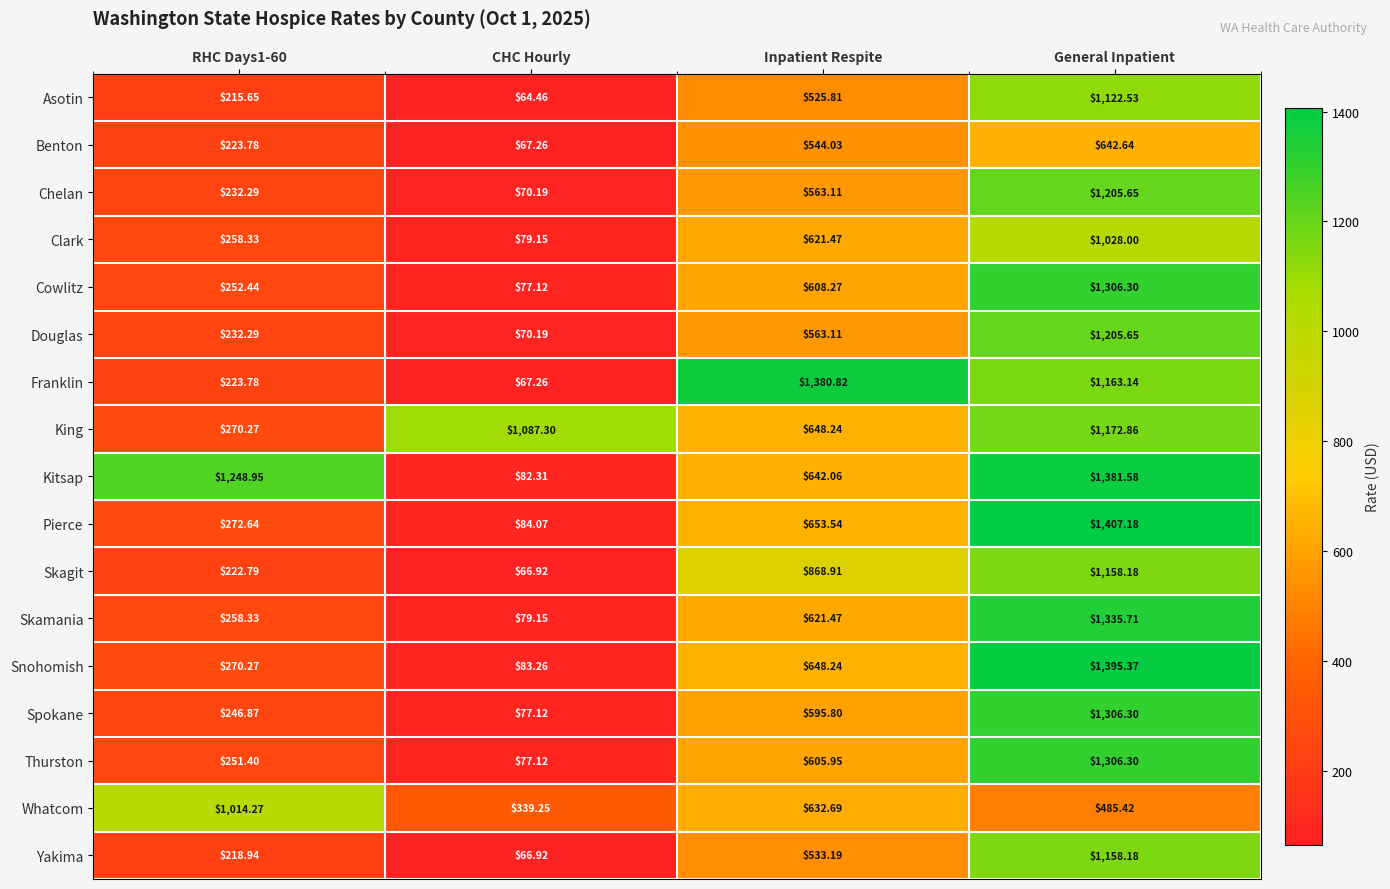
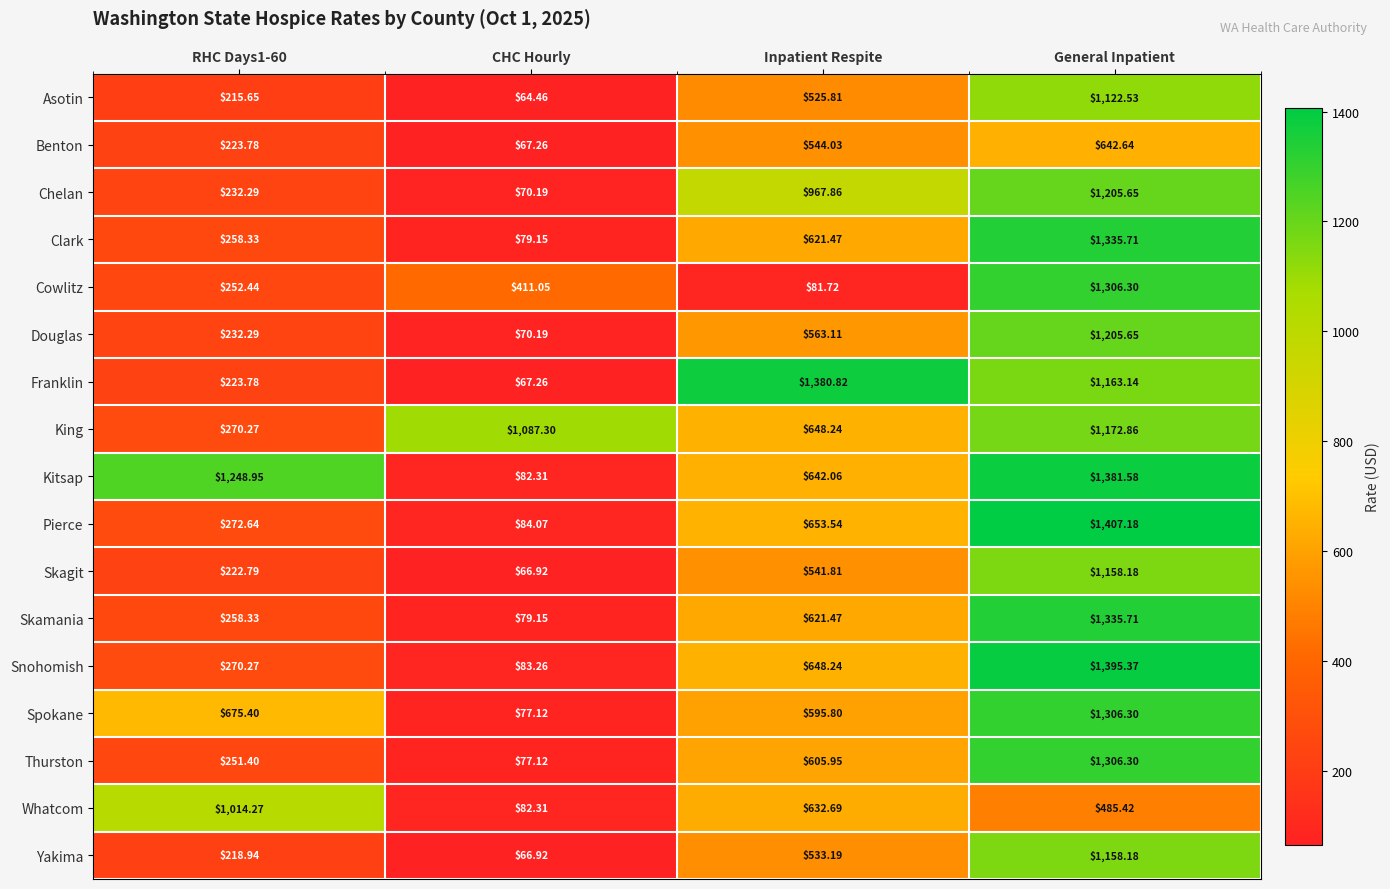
  {
    "Asotin": {
      "RHC Days1-60": "$215.65",
      "CHC Hourly": "$64.46",
      "Inpatient Respite": "$525.81",
      "General Inpatient": "$1,122.53"
    },
    "Benton": {
      "RHC Days1-60": "$223.78",
      "CHC Hourly": "$67.26",
      "Inpatient Respite": "$544.03",
      "General Inpatient": "$642.64"
    },
    "Chelan": {
      "RHC Days1-60": "$232.29",
      "CHC Hourly": "$70.19",
-     "Inpatient Respite": "$563.11",
+     "Inpatient Respite": "$967.86",
      "General Inpatient": "$1,205.65"
    },
    "Clark": {
      "RHC Days1-60": "$258.33",
      "CHC Hourly": "$79.15",
      "Inpatient Respite": "$621.47",
-     "General Inpatient": "$1,028.00"
+     "General Inpatient": "$1,335.71"
    },
    "Cowlitz": {
      "RHC Days1-60": "$252.44",
-     "CHC Hourly": "$77.12",
-     "Inpatient Respite": "$608.27",
+     "CHC Hourly": "$411.05",
+     "Inpatient Respite": "$81.72",
      "General Inpatient": "$1,306.30"
    },
    "Douglas": {
      "RHC Days1-60": "$232.29",
      "CHC Hourly": "$70.19",
      "Inpatient Respite": "$563.11",
      "General Inpatient": "$1,205.65"
    },
    "Franklin": {
      "RHC Days1-60": "$223.78",
      "CHC Hourly": "$67.26",
      "Inpatient Respite": "$1,380.82",
      "General Inpatient": "$1,163.14"
    },
    "King": {
      "RHC Days1-60": "$270.27",
      "CHC Hourly": "$1,087.30",
      "Inpatient Respite": "$648.24",
      "General Inpatient": "$1,172.86"
    },
    "Kitsap": {
      "RHC Days1-60": "$1,248.95",
      "CHC Hourly": "$82.31",
      "Inpatient Respite": "$642.06",
      "General Inpatient": "$1,381.58"
    },
    "Pierce": {
      "RHC Days1-60": "$272.64",
      "CHC Hourly": "$84.07",
      "Inpatient Respite": "$653.54",
      "General Inpatient": "$1,407.18"
    },
    "Skagit": {
      "RHC Days1-60": "$222.79",
      "CHC Hourly": "$66.92",
-     "Inpatient Respite": "$868.91",
+     "Inpatient Respite": "$541.81",
      "General Inpatient": "$1,158.18"
    },
    "Skamania": {
      "RHC Days1-60": "$258.33",
      "CHC Hourly": "$79.15",
      "Inpatient Respite": "$621.47",
      "General Inpatient": "$1,335.71"
    },
    "Snohomish": {
      "RHC Days1-60": "$270.27",
      "CHC Hourly": "$83.26",
      "Inpatient Respite": "$648.24",
      "General Inpatient": "$1,395.37"
    },
    "Spokane": {
-     "RHC Days1-60": "$246.87",
+     "RHC Days1-60": "$675.40",
      "CHC Hourly": "$77.12",
      "Inpatient Respite": "$595.80",
      "General Inpatient": "$1,306.30"
    },
    "Thurston": {
      "RHC Days1-60": "$251.40",
      "CHC Hourly": "$77.12",
      "Inpatient Respite": "$605.95",
      "General Inpatient": "$1,306.30"
    },
    "Whatcom": {
      "RHC Days1-60": "$1,014.27",
-     "CHC Hourly": "$339.25",
+     "CHC Hourly": "$82.31",
      "Inpatient Respite": "$632.69",
      "General Inpatient": "$485.42"
    },
    "Yakima": {
      "RHC Days1-60": "$218.94",
      "CHC Hourly": "$66.92",
      "Inpatient Respite": "$533.19",
      "General Inpatient": "$1,158.18"
    }
  }
